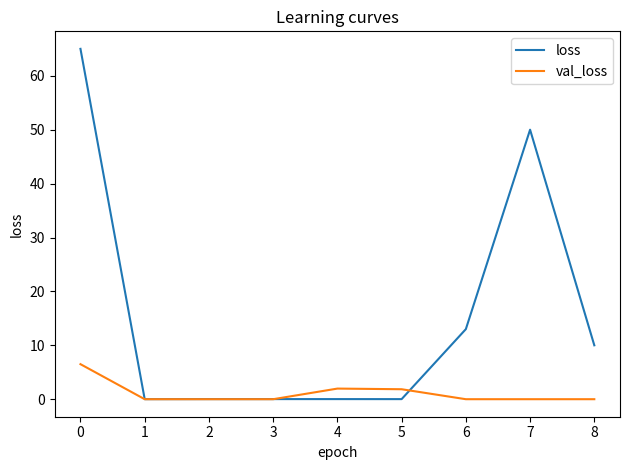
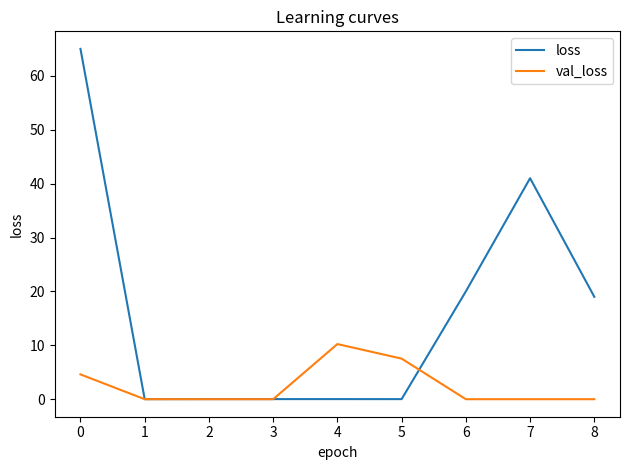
  {
    "loss": {
      "0": 65,
      "4": 0,
      "5": 0,
-     "6": 13,
-     "7": 50,
-     "8": 10
+     "6": 20,
+     "7": 41,
+     "8": 19
    },
    "val_loss": {
-     "0": 7,
-     "4": 2,
-     "5": 2,
+     "0": 5,
+     "4": 10,
+     "5": 8,
      "6": 0,
      "7": 0,
      "8": 0
    }
  }
